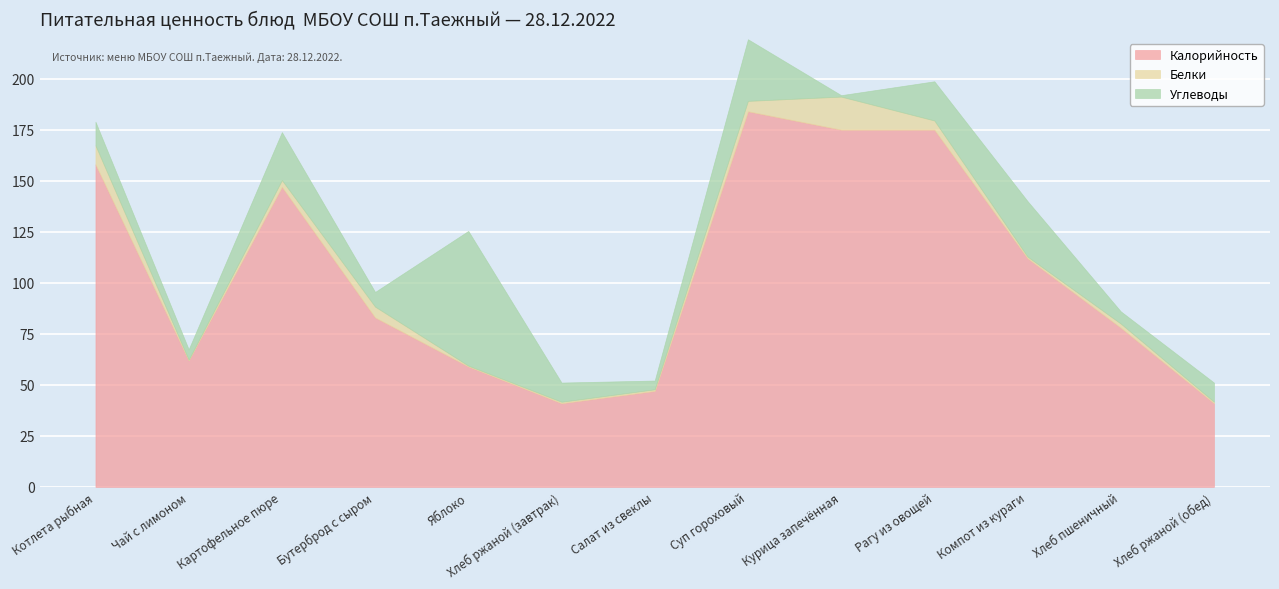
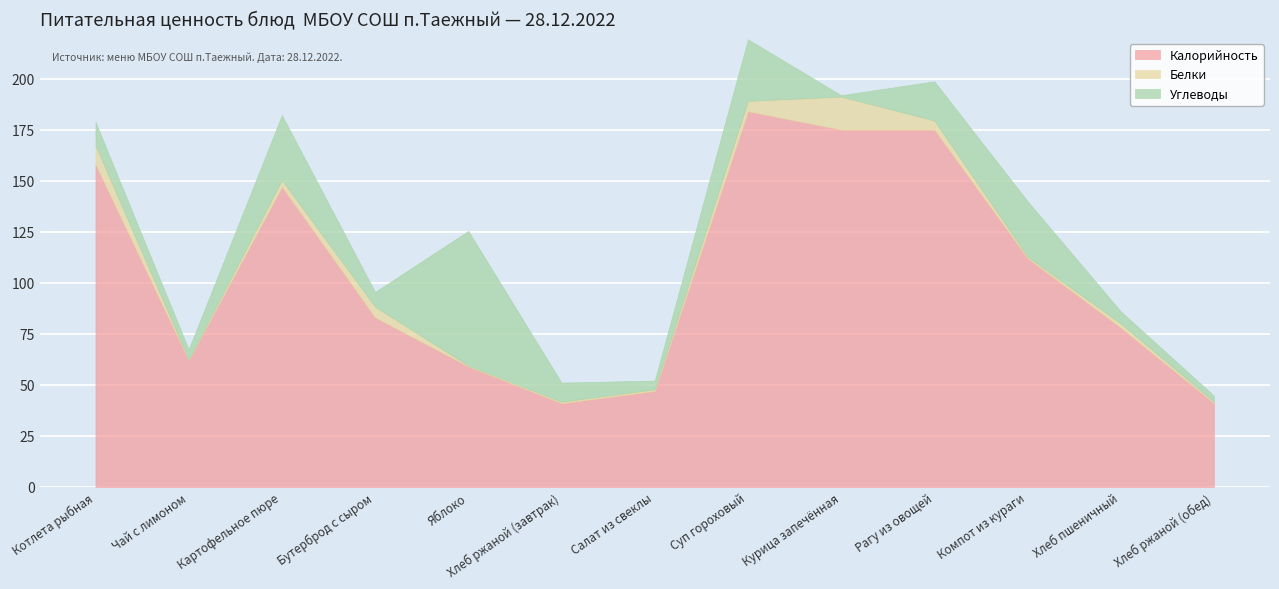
  {
    "Углеводы": {
      "Котлета рыбная": 12,
      "Чай с лимоном": 5,
-     "Картофельное пюре": 24,
+     "Картофельное пюре": 32,
      "Бутерброд с сыром": 7,
      "Яблоко": 66,
      "Хлеб ржаной (завтрак)": 9,
      "Салат из свеклы": 4,
      "Суп гороховый": 30,
      "Рагу из овощей": 19,
      "Компот из кураги": 27,
      "Хлеб пшеничный": 6,
-     "Хлеб ржаной (обед)": 9
+     "Хлеб ржаной (обед)": 3
    }
  }
